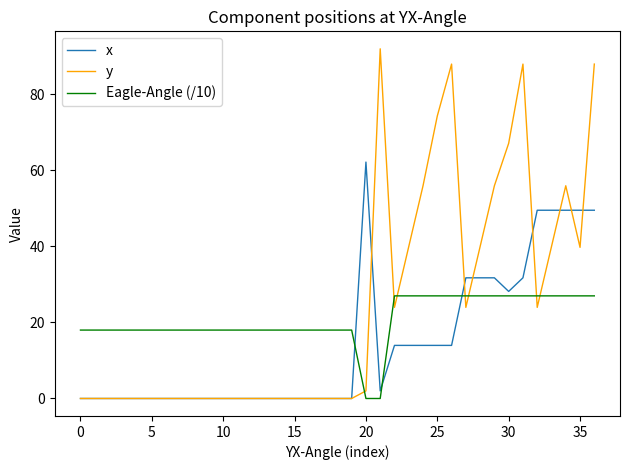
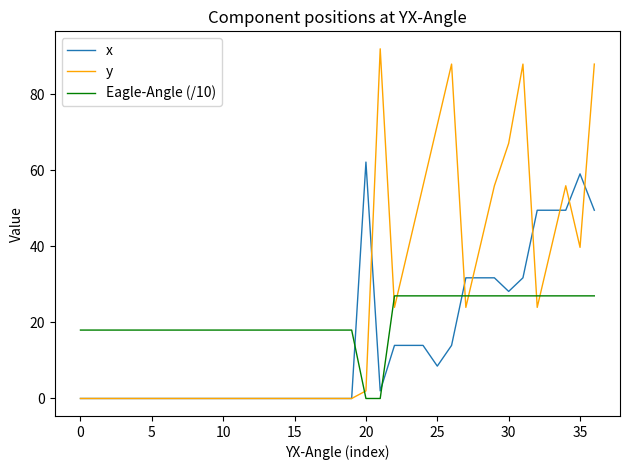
  {
    "x": {
      "20": 62,
-     "25": 14,
+     "25": 9,
      "30": 28,
-     "35": 50
+     "35": 59
    },
    "y": {
      "20": 2,
-     "25": 74,
+     "25": 72,
      "30": 67,
      "35": 40
    },
    "Eagle-Angle (/10)": {
      "0": 18,
      "5": 18,
      "10": 18,
      "15": 18,
      "20": 0,
      "25": 27,
      "30": 27,
      "35": 27
    }
  }
